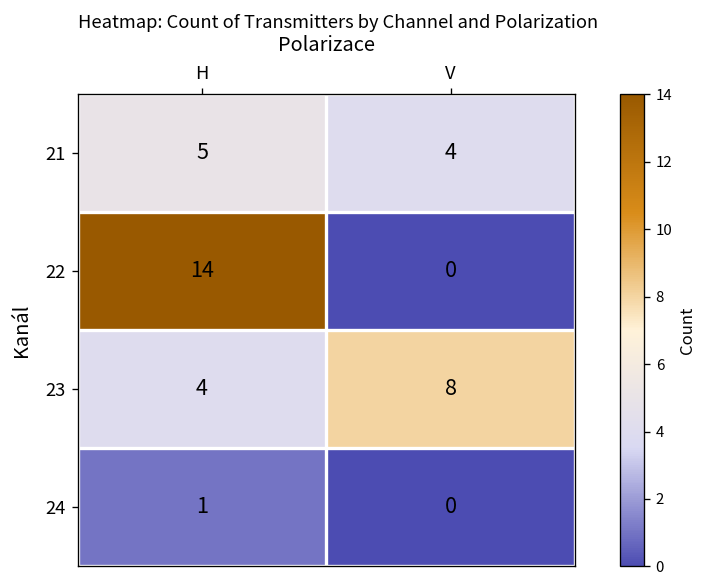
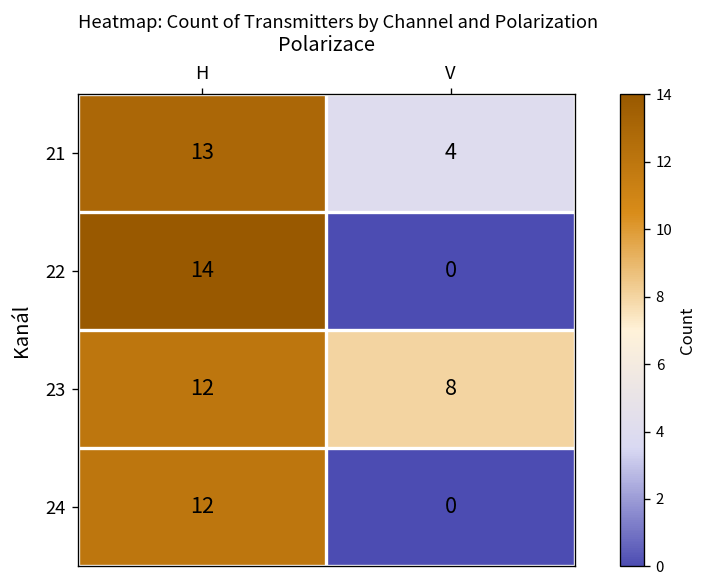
  {
    "21": {
-     "H": 5,
+     "H": 13,
      "V": 4
    },
    "22": {
      "H": 14,
      "V": 0
    },
    "23": {
-     "H": 4,
+     "H": 12,
      "V": 8
    },
    "24": {
-     "H": 1,
+     "H": 12,
      "V": 0
    }
  }
